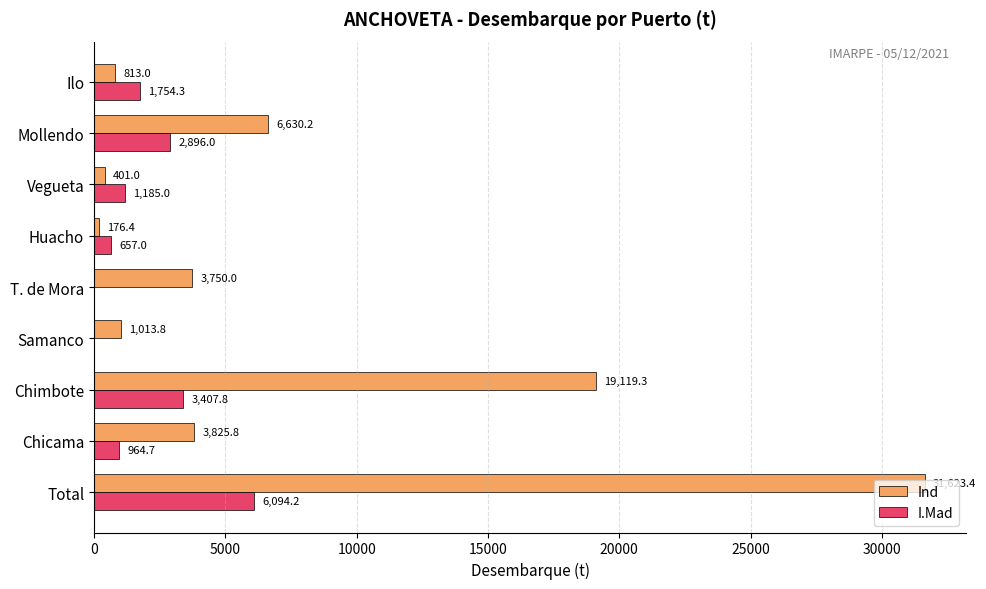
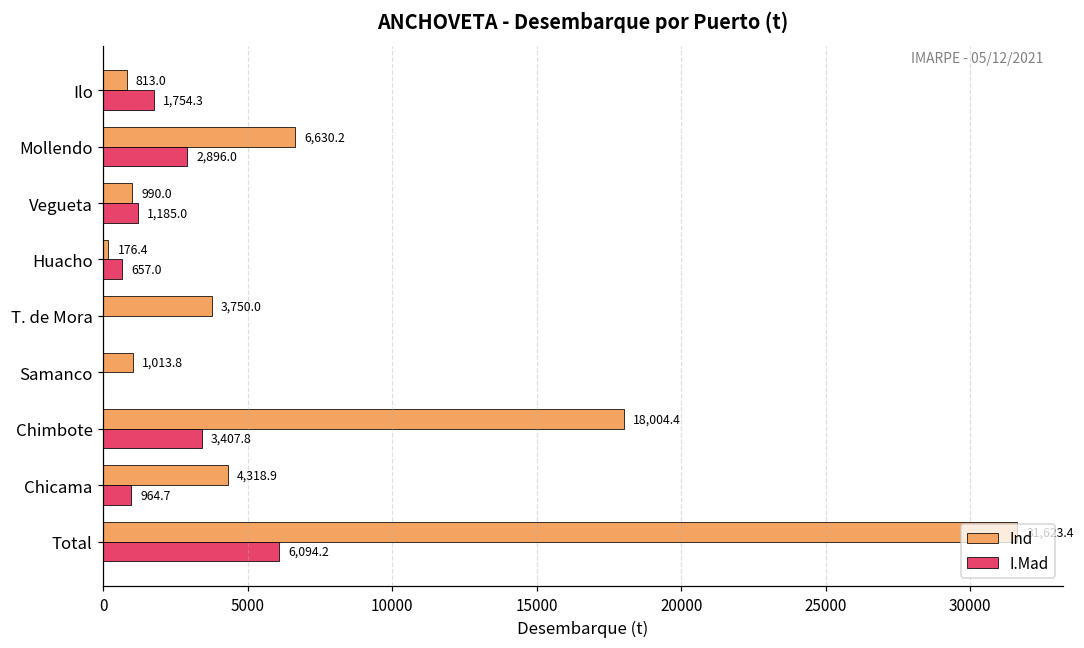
  {
    "Ind": {
      "Ilo": "813.0",
      "Mollendo": "6,630.2",
-     "Vegueta": "401.0",
+     "Vegueta": "990.0",
      "Huacho": "176.4",
      "T. de Mora": "3,750.0",
      "Samanco": "1,013.8",
-     "Chimbote": "19,119.3",
-     "Chicama": "3,825.8"
+     "Chimbote": "18,004.4",
+     "Chicama": "4,318.9"
    },
    "I.Mad": {
      "Ilo": "1,754.3",
      "Mollendo": "2,896.0",
      "Vegueta": "1,185.0",
      "Huacho": "657.0",
      "Chimbote": "3,407.8",
      "Chicama": "964.7",
      "Total": "6,094.2"
    }
  }
